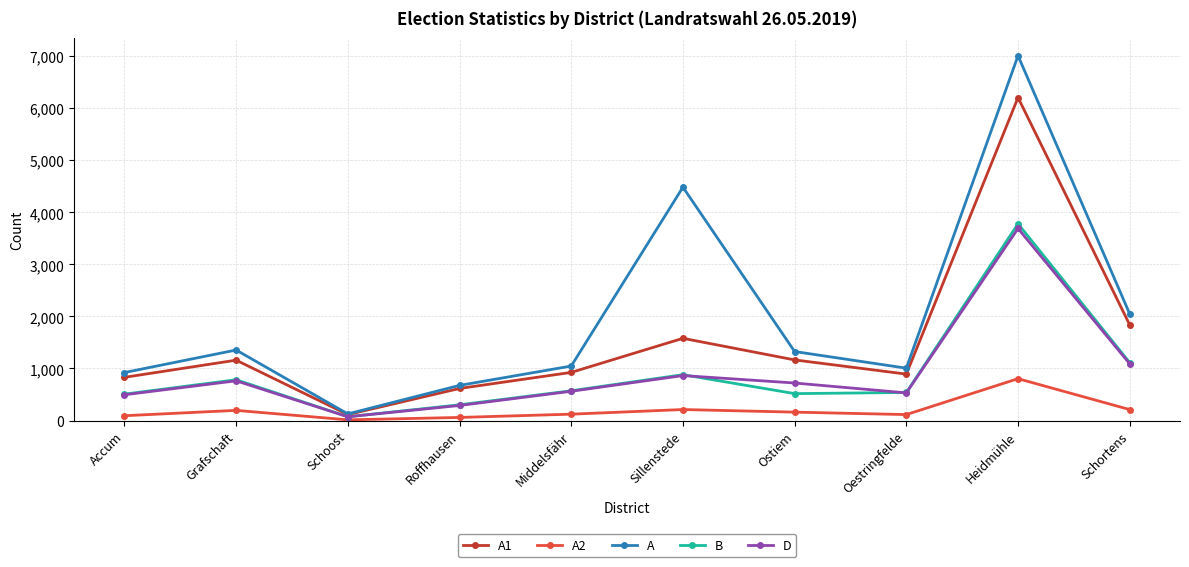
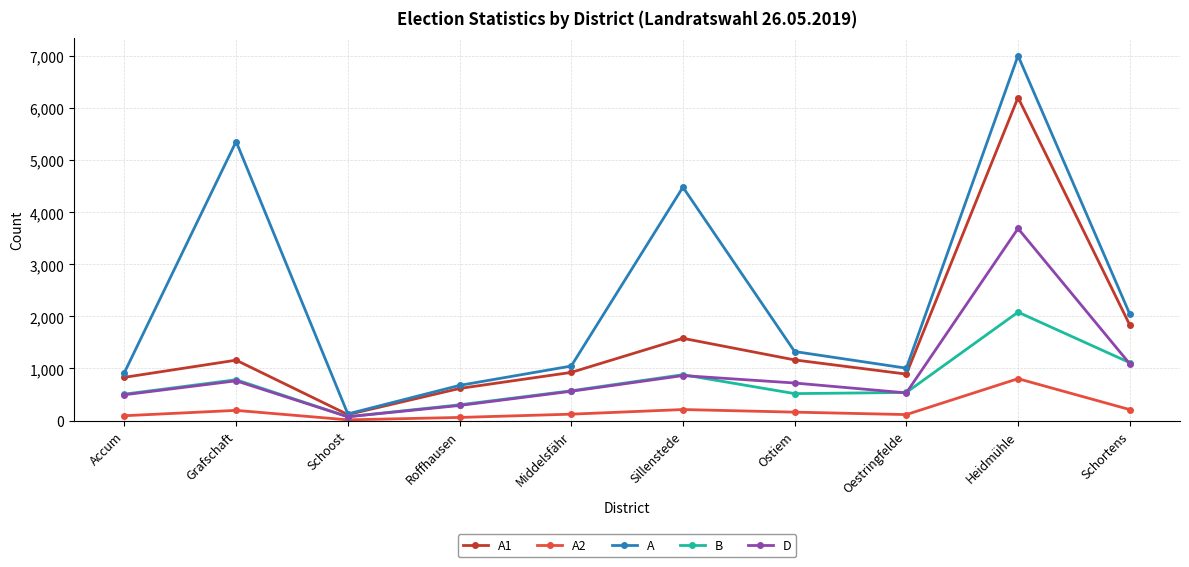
  {
    "A": {
      "Accum": "900",
-     "Grafschaft": "1,400",
+     "Grafschaft": "5,400",
      "Roffhausen": "700",
      "Middelsfähr": "1,000",
      "Sillenstede": "4,500",
      "Ostiem": "1,300",
      "Oestringfelde": "1,000",
      "Heidmühle": "7,000",
      "Schortens": "2,000"
    },
    "B": {
      "Ostiem": "500",
-     "Heidmühle": "3,800"
+     "Heidmühle": "2,100"
    },
    "D": {
      "Ostiem": "700",
      "Heidmühle": "3,700"
    }
  }
